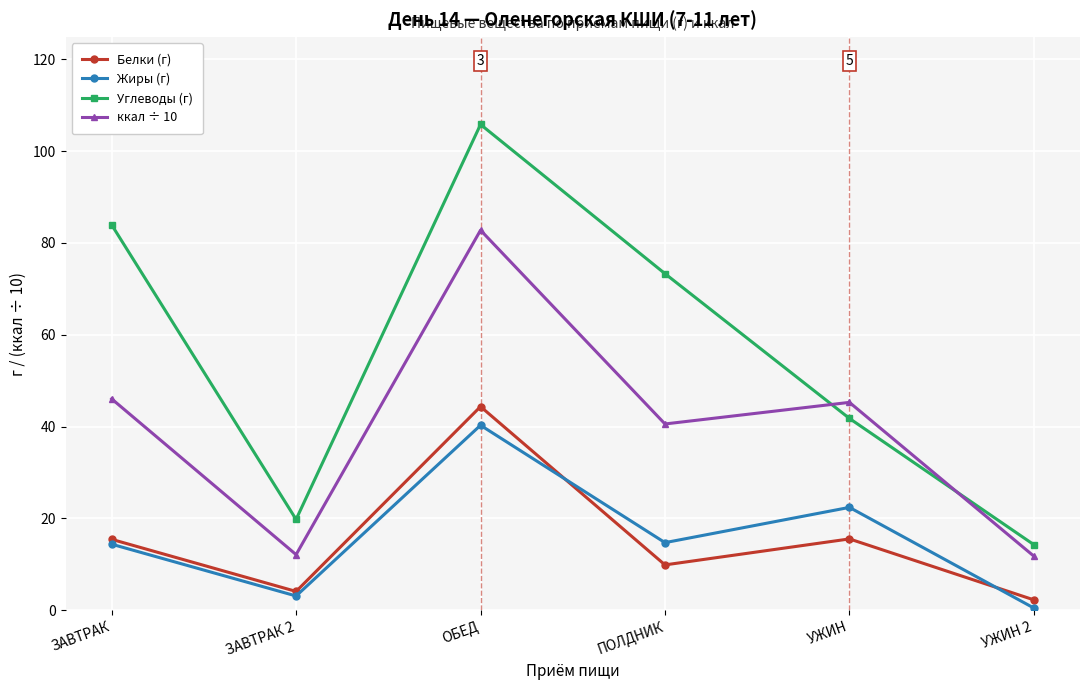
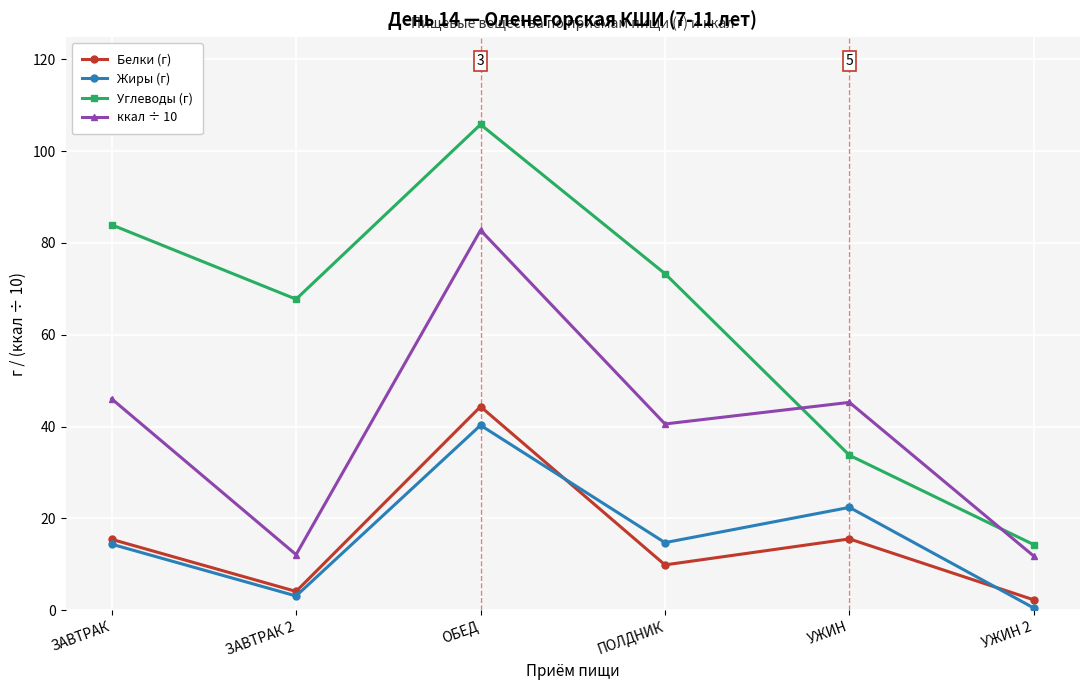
  {
    "Белки (г)": {
      "ЗАВТРАК": 15,
      "ЗАВТРАК 2": 4,
      "ОБЕД": 44,
      "ПОЛДНИК": 10,
      "УЖИН": 16,
      "УЖИН 2": 2
    },
    "Жиры (г)": {
      "ЗАВТРАК": 14,
      "ЗАВТРАК 2": 3,
      "ОБЕД": 40,
      "ПОЛДНИК": 15,
      "УЖИН": 22,
      "УЖИН 2": 0
    },
    "Углеводы (г)": {
      "ЗАВТРАК": 84,
-     "ЗАВТРАК 2": 20,
+     "ЗАВТРАК 2": 68,
      "ОБЕД": 106,
      "ПОЛДНИК": 73,
-     "УЖИН": 42,
+     "УЖИН": 34,
      "УЖИН 2": 14
    },
    "ккал ÷ 10": {
      "ЗАВТРАК": 46,
      "ЗАВТРАК 2": 12,
      "ОБЕД": 83,
      "ПОЛДНИК": 41,
      "УЖИН": 45,
      "УЖИН 2": 12
    }
  }
